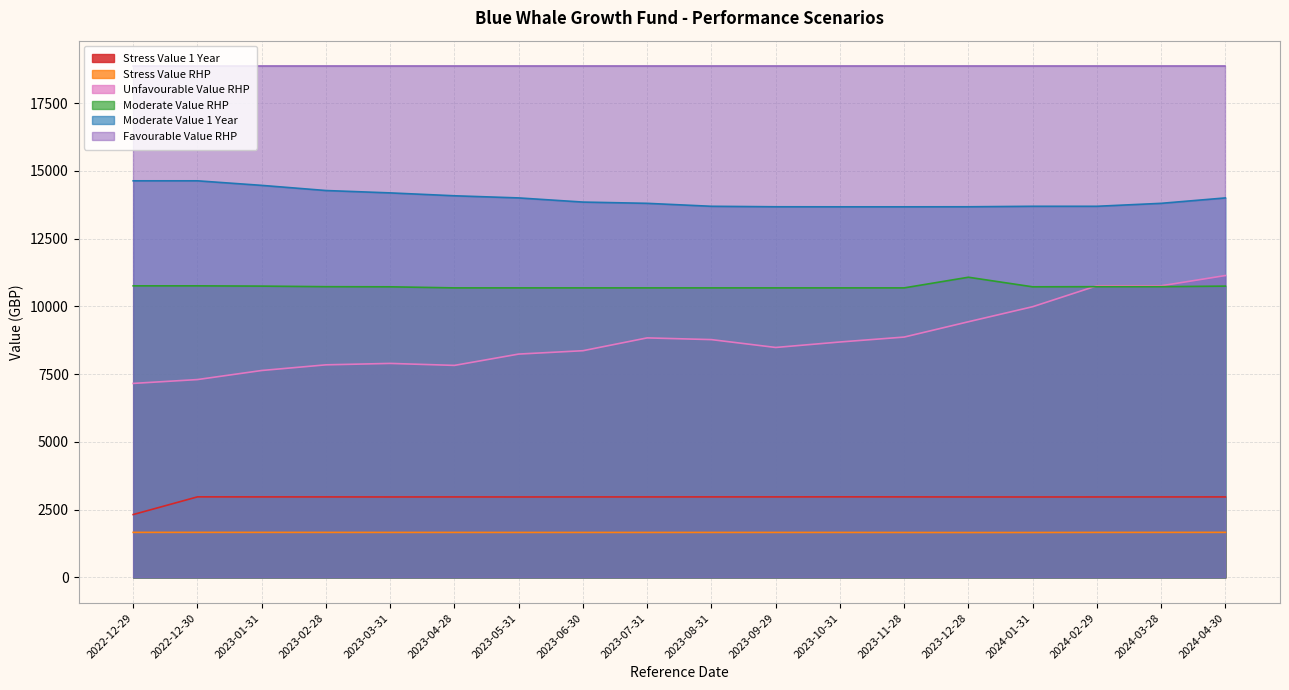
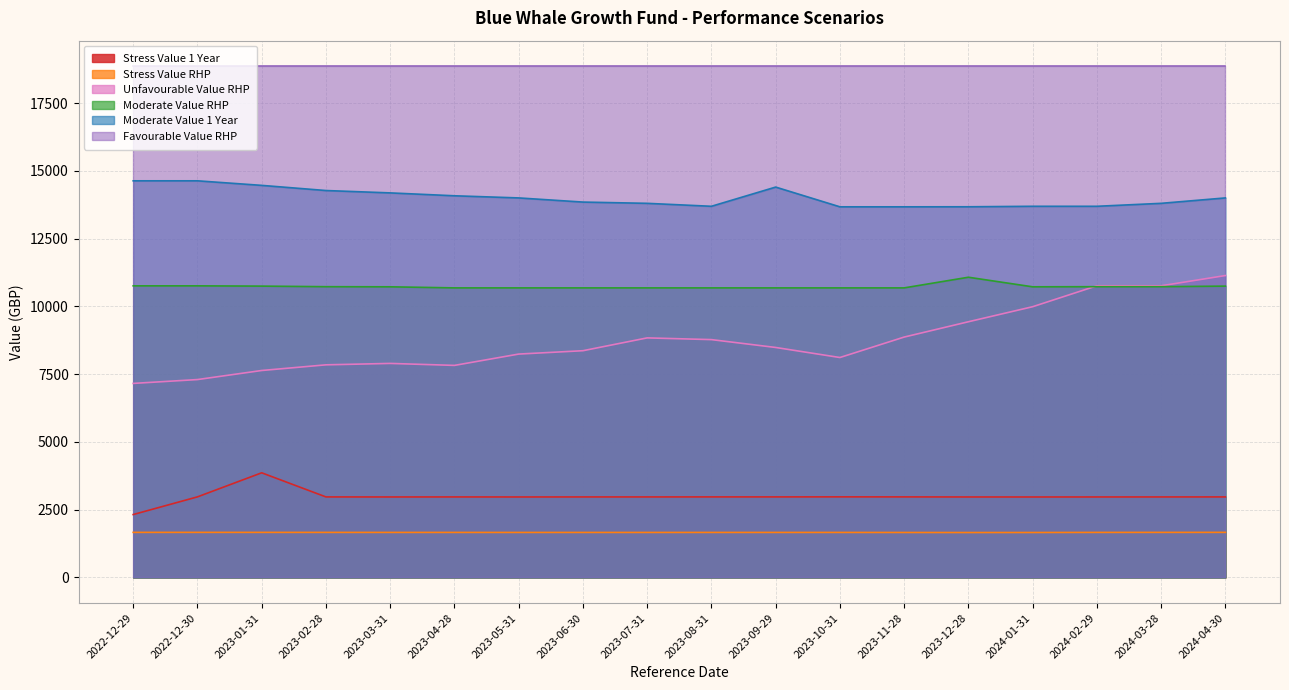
  {
    "Stress Value 1 Year": {
      "2022-12-29": 2300,
      "2022-12-30": 3000,
-     "2023-01-31": 3000,
+     "2023-01-31": 3900,
      "2023-02-28": 3000,
      "2023-03-31": 3000,
      "2023-04-28": 3000,
      "2023-05-31": 3000,
      "2023-06-30": 3000,
      "2023-07-31": 3000,
      "2023-08-31": 3000,
      "2023-09-29": 3000,
      "2023-10-31": 3000,
      "2023-11-28": 3000,
      "2023-12-28": 3000,
      "2024-01-31": 3000,
      "2024-02-29": 3000,
      "2024-03-28": 3000,
      "2024-04-30": 3000
    },
    "Stress Value RHP": {
      "2022-12-29": 1700,
      "2022-12-30": 1700,
      "2023-01-31": 1700,
      "2023-02-28": 1700,
      "2023-03-31": 1700,
      "2023-04-28": 1700,
      "2023-05-31": 1700,
      "2023-06-30": 1700,
      "2023-07-31": 1700,
      "2023-08-31": 1700,
      "2023-09-29": 1700,
      "2023-10-31": 1700,
      "2023-11-28": 1700,
      "2023-12-28": 1700,
      "2024-01-31": 1700,
      "2024-02-29": 1700,
      "2024-03-28": 1700,
      "2024-04-30": 1700
    },
    "Unfavourable Value RHP": {
      "2022-12-29": 7200,
      "2022-12-30": 7300,
      "2023-01-31": 7600,
      "2023-02-28": 7800,
      "2023-03-31": 7900,
      "2023-04-28": 7800,
      "2023-05-31": 8200,
      "2023-06-30": 8400,
      "2023-07-31": 8800,
      "2023-08-31": 8800,
      "2023-09-29": 8500,
-     "2023-10-31": 8700,
+     "2023-10-31": 8100,
      "2023-11-28": 8900,
      "2023-12-28": 9400,
      "2024-01-31": 10000,
      "2024-04-30": 11100
    },
    "Moderate Value RHP": {
      "2022-12-29": 10800,
      "2022-12-30": 10800,
      "2023-01-31": 10700,
      "2023-02-28": 10700,
      "2023-03-31": 10700,
      "2023-04-28": 10700,
      "2023-05-31": 10700,
      "2023-06-30": 10700,
      "2023-07-31": 10700,
      "2023-08-31": 10700,
      "2023-09-29": 10700,
      "2023-10-31": 10700,
      "2023-11-28": 10700,
      "2023-12-28": 11100,
      "2024-01-31": 10700,
      "2024-04-30": 10700
    },
    "Moderate Value 1 Year": {
      "2022-12-29": 14600,
      "2022-12-30": 14600,
      "2023-01-31": 14500,
      "2023-02-28": 14300,
      "2023-03-31": 14200,
      "2023-04-28": 14100,
      "2023-05-31": 14000,
      "2023-06-30": 13800,
      "2023-07-31": 13800,
      "2023-08-31": 13700,
-     "2023-09-29": 13700,
+     "2023-09-29": 14400,
      "2023-10-31": 13700,
      "2023-11-28": 13700,
      "2023-12-28": 13700,
      "2024-01-31": 13700,
      "2024-02-29": 13700,
      "2024-03-28": 13800,
      "2024-04-30": 14000
    },
    "Favourable Value RHP": {
      "2023-01-31": 18900,
      "2023-02-28": 18900,
      "2023-03-31": 18900,
      "2023-04-28": 18900,
      "2023-05-31": 18900,
      "2023-06-30": 18900,
      "2023-07-31": 18900,
      "2023-08-31": 18900,
      "2023-09-29": 18900,
      "2023-10-31": 18900,
      "2023-11-28": 18900,
      "2023-12-28": 18900,
      "2024-01-31": 18900,
      "2024-02-29": 18900,
      "2024-03-28": 18900,
      "2024-04-30": 18900
    }
  }
